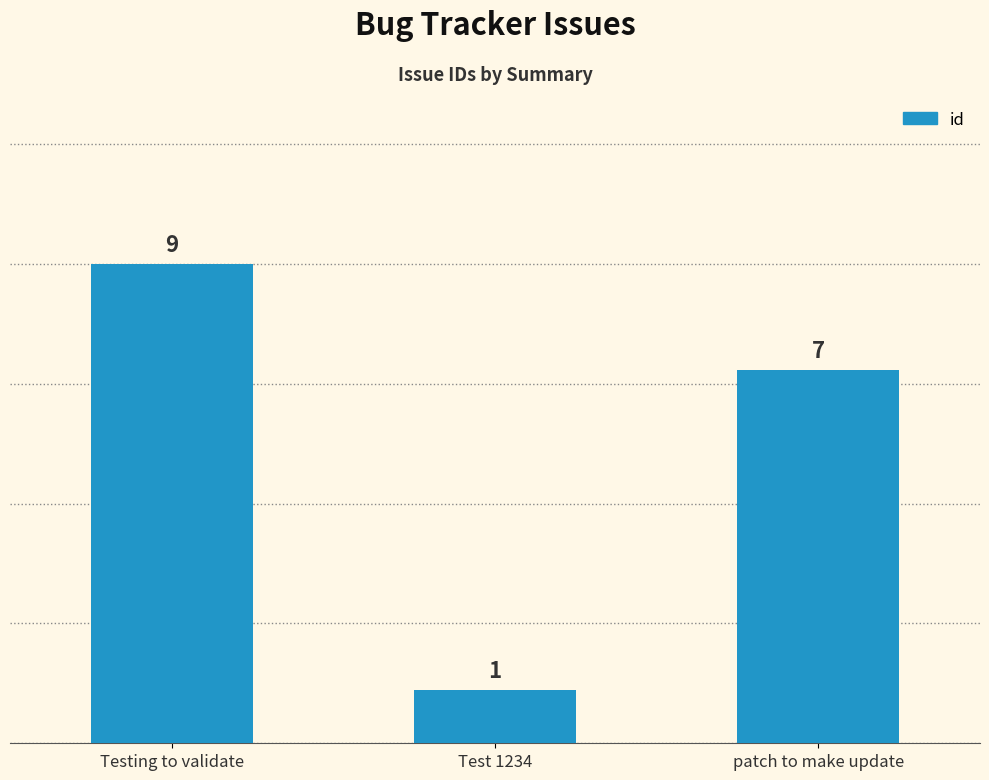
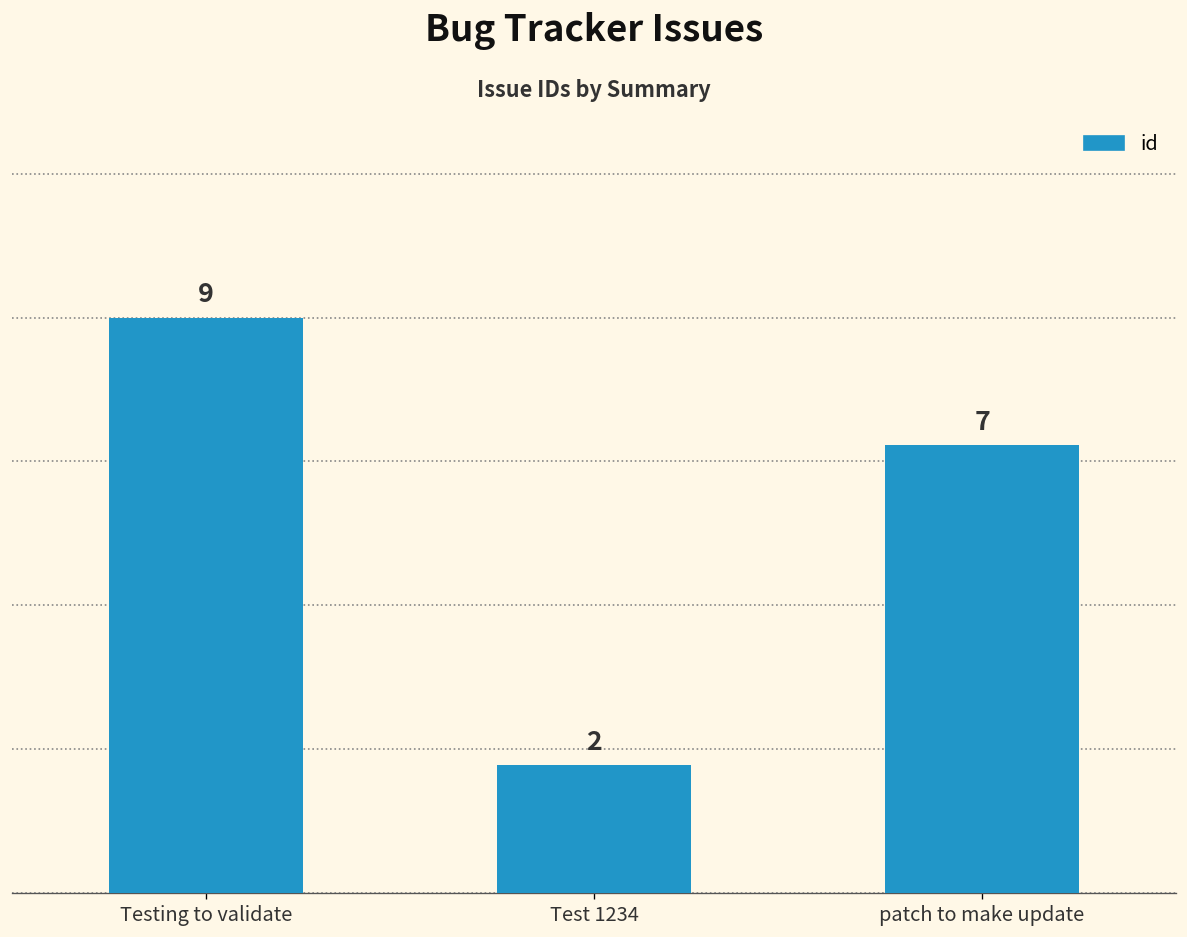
  {
    "Testing to validate": 9,
-   "Test 1234": 1,
+   "Test 1234": 2,
    "patch to make update": 7
  }
